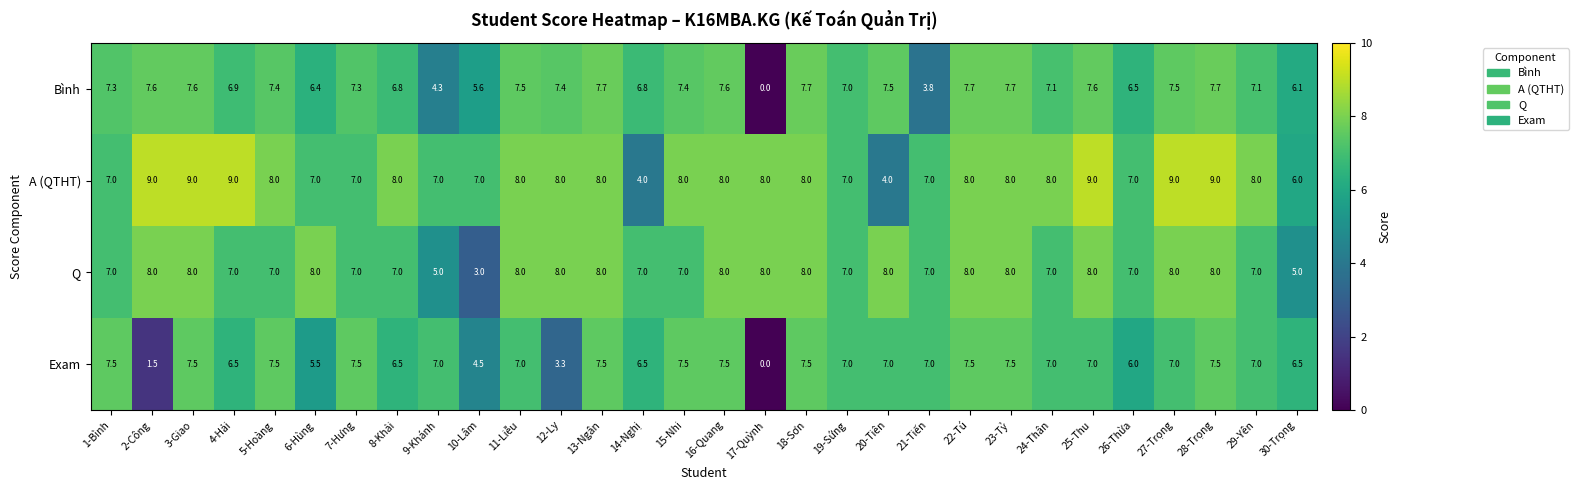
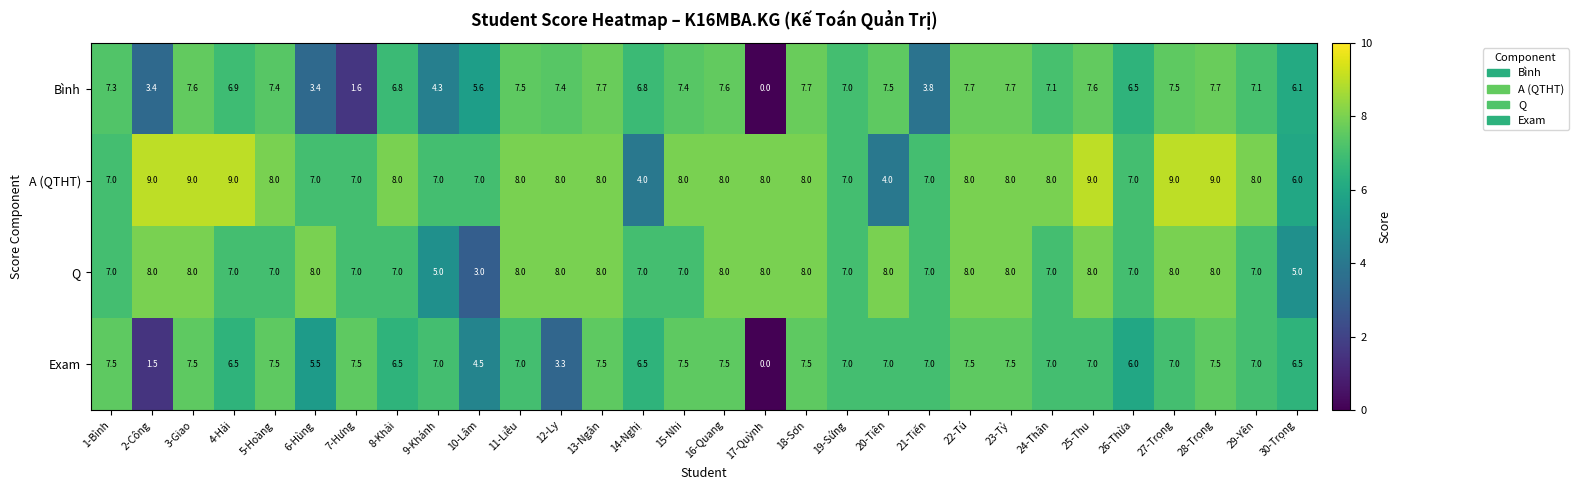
  {
    "Bình": {
      "1-Bình": 7.3,
-     "2-Công": 7.6,
+     "2-Công": 3.4,
      "3-Giao": 7.6,
      "4-Hải": 6.9,
      "5-Hoàng": 7.4,
-     "6-Hùng": 6.4,
-     "7-Hưng": 7.3,
+     "6-Hùng": 3.4,
+     "7-Hưng": 1.6,
      "8-Khải": 6.8,
      "9-Khánh": 4.3,
      "10-Lâm": 5.6,
      "11-Liễu": 7.5,
      "12-Ly": 7.4,
      "13-Ngân": 7.7,
      "14-Nghị": 6.8,
      "15-Nhi": 7.4,
      "16-Quang": 7.6,
      "17-Quỳnh": 0.0,
      "18-Sơn": 7.7,
      "19-Sứng": 7.0,
      "20-Tiên": 7.5,
      "21-Tiến": 3.8,
      "22-Tú": 7.7,
      "23-Tỷ": 7.7,
      "24-Thân": 7.1,
      "25-Thu": 7.6,
      "26-Thừa": 6.5,
      "27-Trọng": 7.5,
      "28-Trọng": 7.7,
      "29-Yên": 7.1,
      "30-Trọng": 6.1
    },
    "A (QTHT)": {
      "1-Bình": 7.0,
      "2-Công": 9.0,
      "3-Giao": 9.0,
      "4-Hải": 9.0,
      "5-Hoàng": 8.0,
      "6-Hùng": 7.0,
      "7-Hưng": 7.0,
      "8-Khải": 8.0,
      "9-Khánh": 7.0,
      "10-Lâm": 7.0,
      "11-Liễu": 8.0,
      "12-Ly": 8.0,
      "13-Ngân": 8.0,
      "14-Nghị": 4.0,
      "15-Nhi": 8.0,
      "16-Quang": 8.0,
      "17-Quỳnh": 8.0,
      "18-Sơn": 8.0,
      "19-Sứng": 7.0,
      "20-Tiên": 4.0,
      "21-Tiến": 7.0,
      "22-Tú": 8.0,
      "23-Tỷ": 8.0,
      "24-Thân": 8.0,
      "25-Thu": 9.0,
      "26-Thừa": 7.0,
      "27-Trọng": 9.0,
      "28-Trọng": 9.0,
      "29-Yên": 8.0,
      "30-Trọng": 6.0
    },
    "Q": {
      "1-Bình": 7.0,
      "2-Công": 8.0,
      "3-Giao": 8.0,
      "4-Hải": 7.0,
      "5-Hoàng": 7.0,
      "6-Hùng": 8.0,
      "7-Hưng": 7.0,
      "8-Khải": 7.0,
      "9-Khánh": 5.0,
      "10-Lâm": 3.0,
      "11-Liễu": 8.0,
      "12-Ly": 8.0,
      "13-Ngân": 8.0,
      "14-Nghị": 7.0,
      "15-Nhi": 7.0,
      "16-Quang": 8.0,
      "17-Quỳnh": 8.0,
      "18-Sơn": 8.0,
      "19-Sứng": 7.0,
      "20-Tiên": 8.0,
      "21-Tiến": 7.0,
      "22-Tú": 8.0,
      "23-Tỷ": 8.0,
      "24-Thân": 7.0,
      "25-Thu": 8.0,
      "26-Thừa": 7.0,
      "27-Trọng": 8.0,
      "28-Trọng": 8.0,
      "29-Yên": 7.0,
      "30-Trọng": 5.0
    },
    "Exam": {
      "1-Bình": 7.5,
      "2-Công": 1.5,
      "3-Giao": 7.5,
      "4-Hải": 6.5,
      "5-Hoàng": 7.5,
      "6-Hùng": 5.5,
      "7-Hưng": 7.5,
      "8-Khải": 6.5,
      "9-Khánh": 7.0,
      "10-Lâm": 4.5,
      "11-Liễu": 7.0,
      "12-Ly": 3.3,
      "13-Ngân": 7.5,
      "14-Nghị": 6.5,
      "15-Nhi": 7.5,
      "16-Quang": 7.5,
      "17-Quỳnh": 0.0,
      "18-Sơn": 7.5,
      "19-Sứng": 7.0,
      "20-Tiên": 7.0,
      "21-Tiến": 7.0,
      "22-Tú": 7.5,
      "23-Tỷ": 7.5,
      "24-Thân": 7.0,
      "25-Thu": 7.0,
      "26-Thừa": 6.0,
      "27-Trọng": 7.0,
      "28-Trọng": 7.5,
      "29-Yên": 7.0,
      "30-Trọng": 6.5
    }
  }
